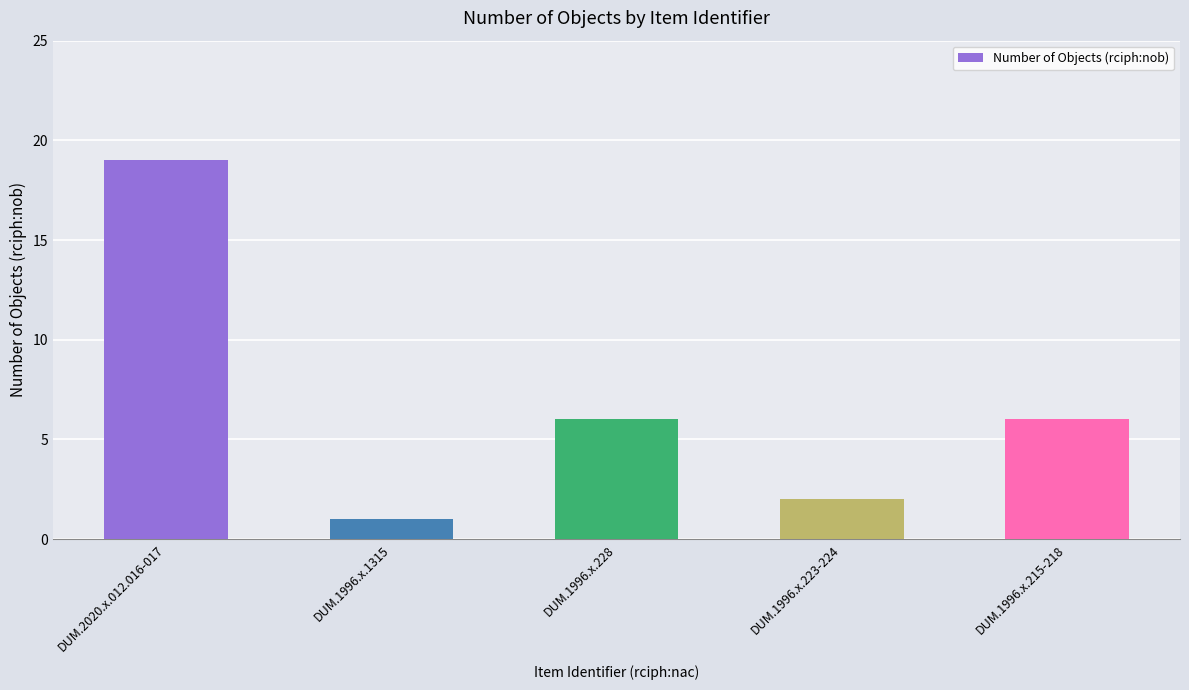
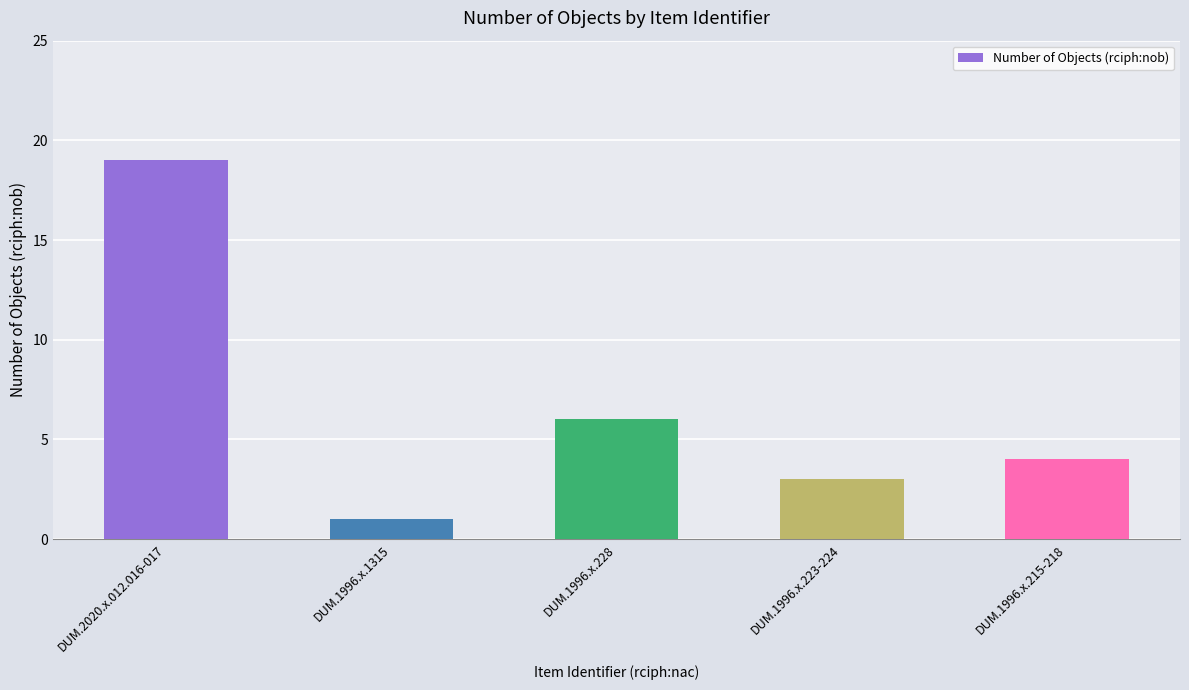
  {
    "DUM.2020.x.012.016-017": 19,
    "DUM.1996.x.1315": 1,
    "DUM.1996.x.228": 6,
-   "DUM.1996.x.223-224": 2,
-   "DUM.1996.x.215-218": 6
+   "DUM.1996.x.223-224": 3,
+   "DUM.1996.x.215-218": 4
  }
